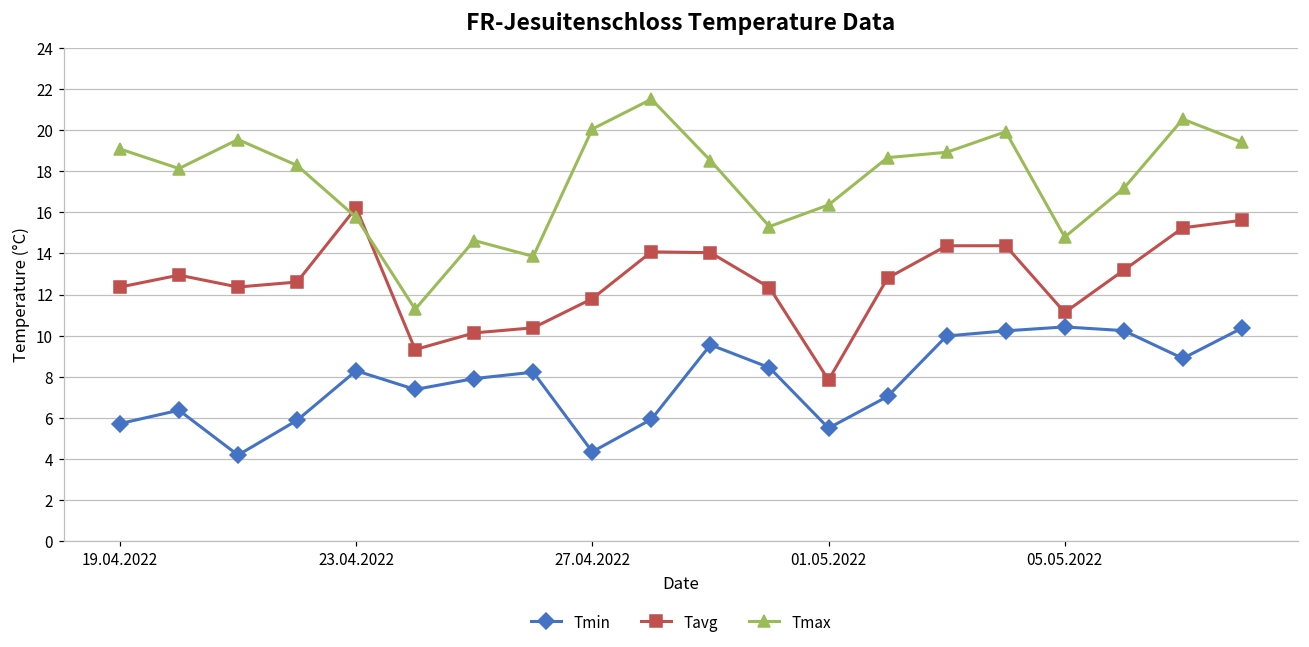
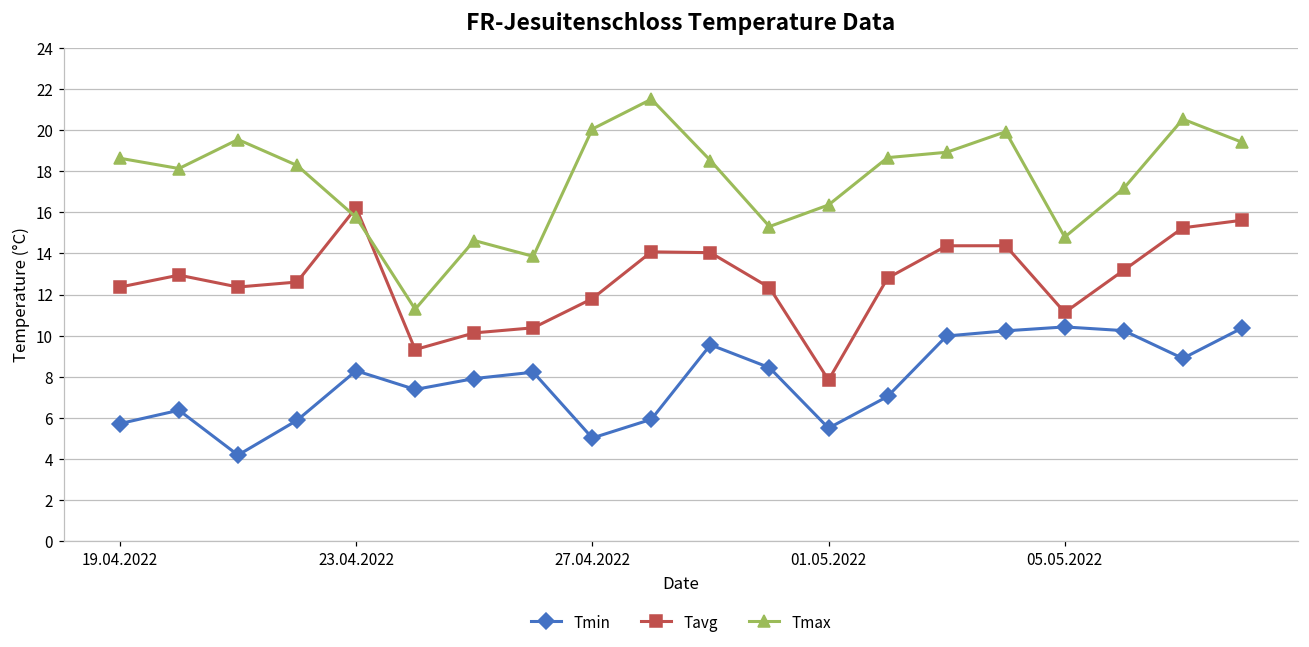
  {
    "Tmin": {
      "19.04.2022": 5.7,
      "23.04.2022": 8.3,
-     "27.04.2022": 4.4,
+     "27.04.2022": 5.0,
      "01.05.2022": 5.5,
      "05.05.2022": 10.4
    },
    "Tavg": {
      "19.04.2022": 12.4,
      "23.04.2022": 16.2,
      "27.04.2022": 11.8,
      "01.05.2022": 7.8,
      "05.05.2022": 11.1
    },
    "Tmax": {
-     "19.04.2022": 19.1,
+     "19.04.2022": 18.6,
      "23.04.2022": 15.8,
      "27.04.2022": 20.1,
      "01.05.2022": 16.4,
      "05.05.2022": 14.8
    }
  }
